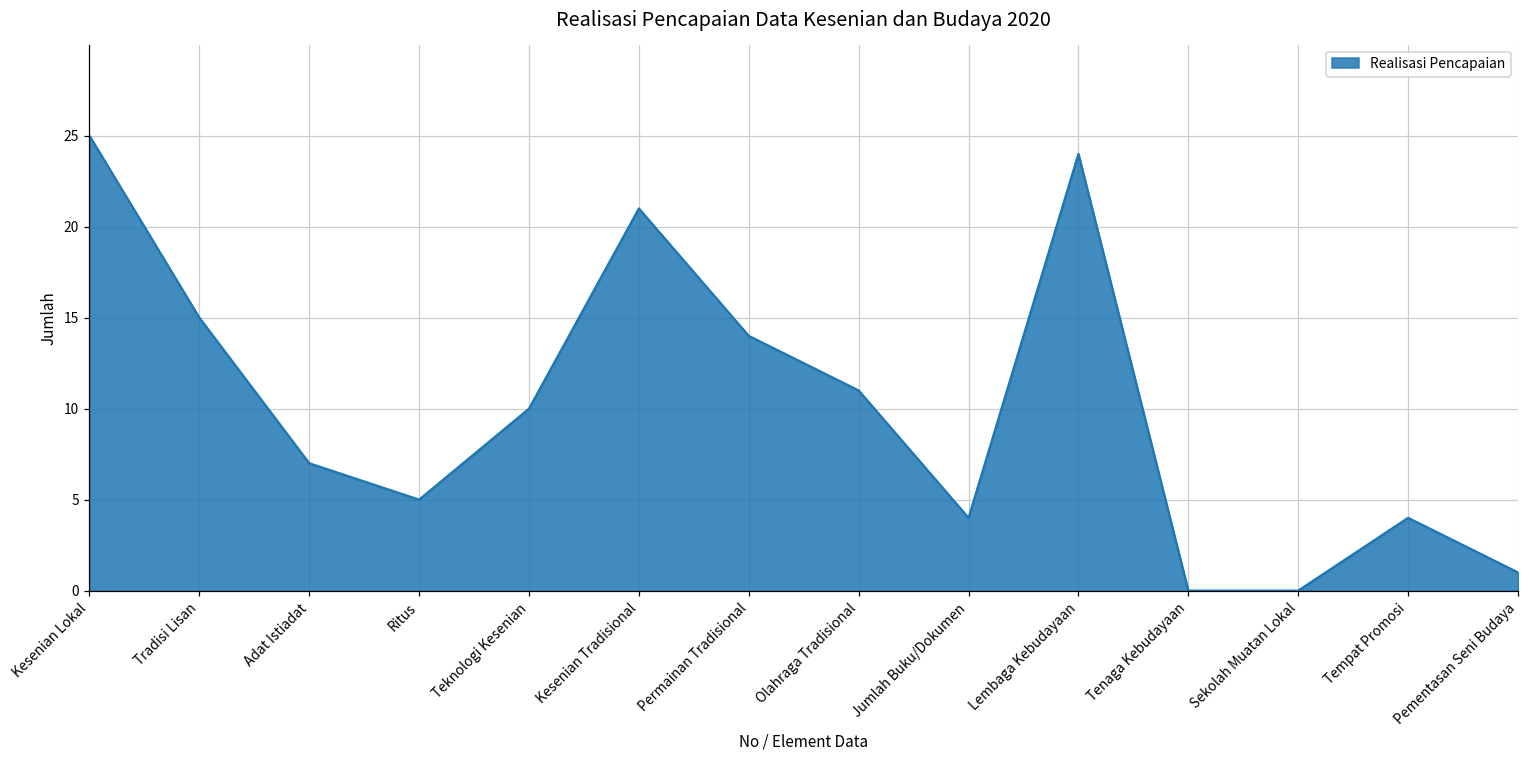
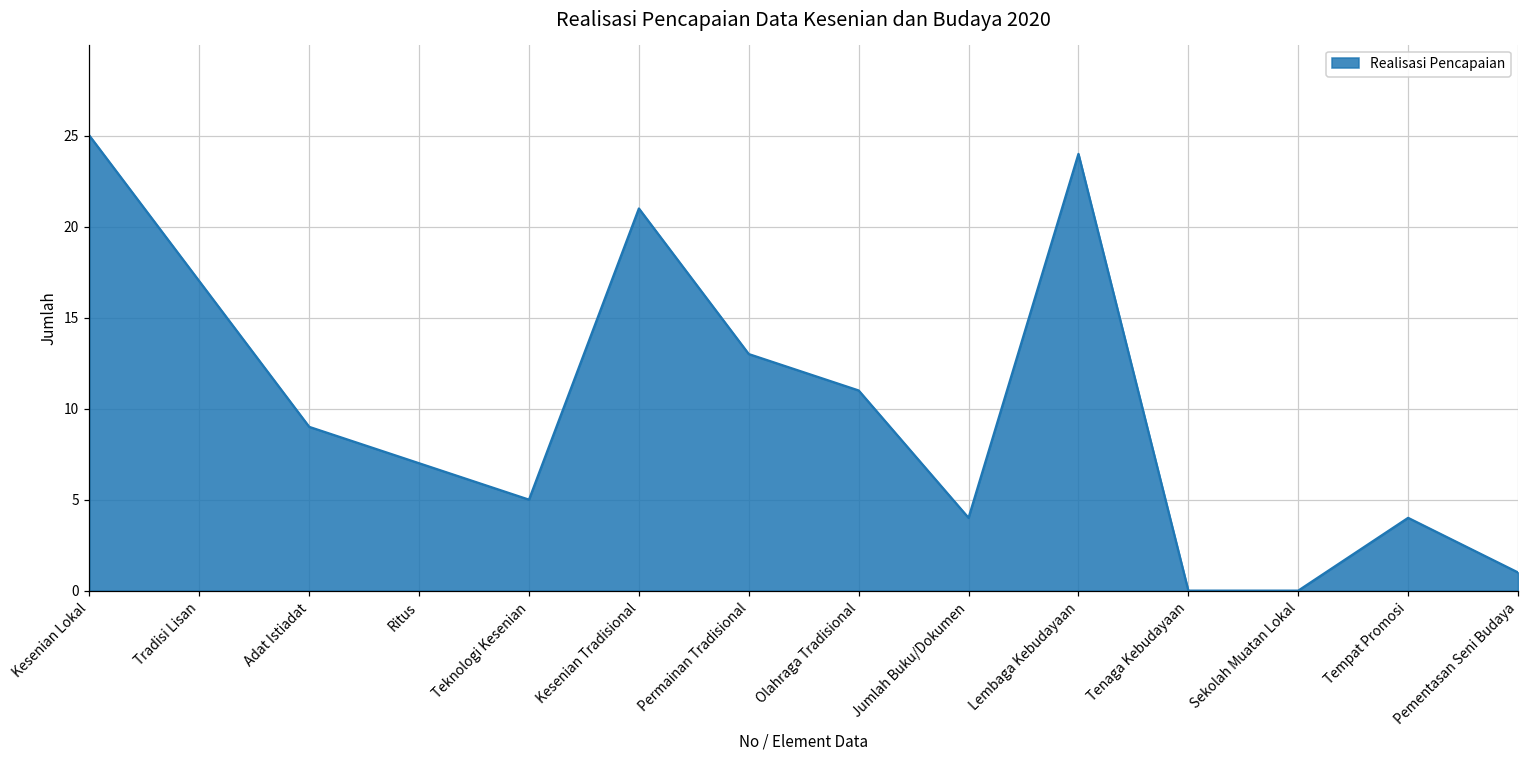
  {
    "Kesenian Lokal": 25,
-   "Tradisi Lisan": 15,
-   "Adat Istiadat": 7,
-   "Ritus": 5,
-   "Teknologi Kesenian": 10,
+   "Tradisi Lisan": 17,
+   "Adat Istiadat": 9,
+   "Ritus": 7,
+   "Teknologi Kesenian": 5,
    "Kesenian Tradisional": 21,
-   "Permainan Tradisional": 14,
+   "Permainan Tradisional": 13,
    "Olahraga Tradisional": 11,
    "Jumlah Buku/Dokumen": 4,
    "Lembaga Kebudayaan": 24,
    "Tenaga Kebudayaan": 0,
    "Sekolah Muatan Lokal": 0,
    "Tempat Promosi": 4,
    "Pementasan Seni Budaya": 1
  }
